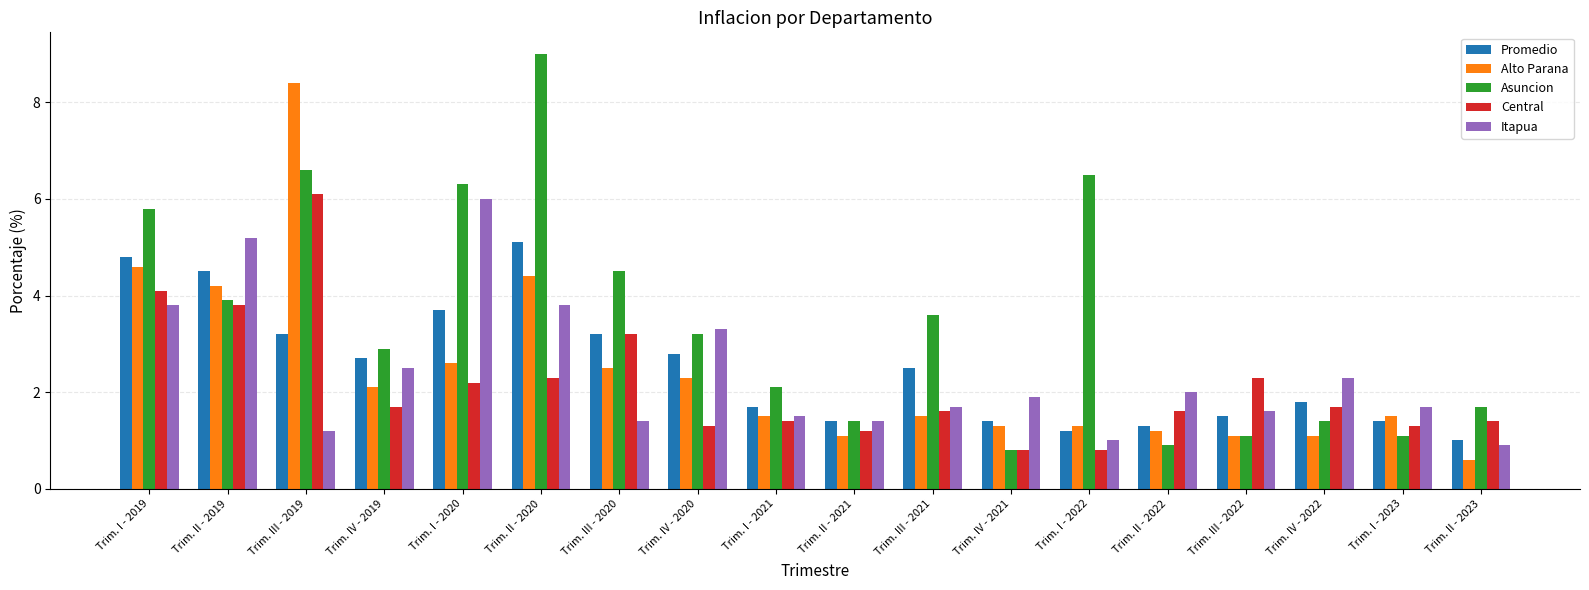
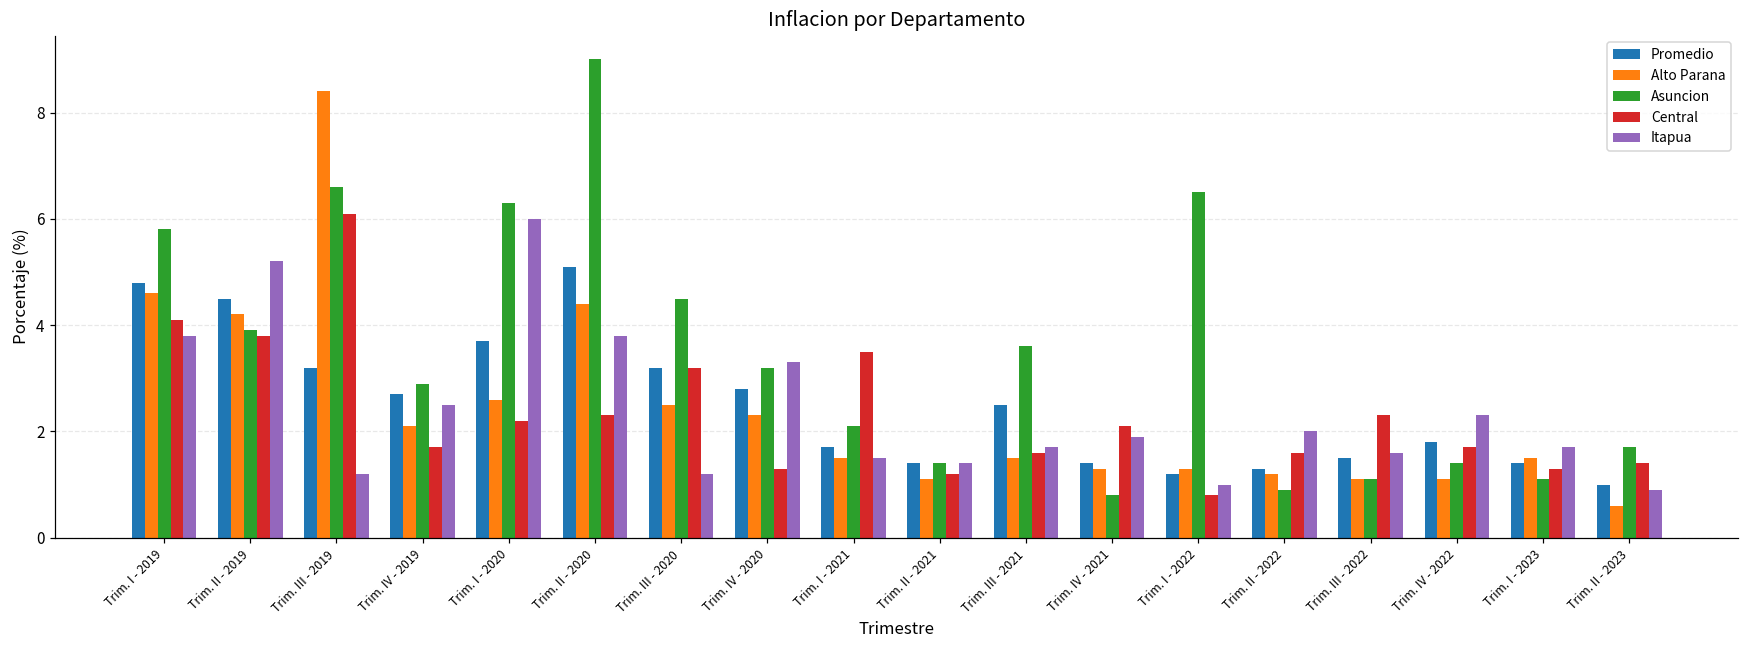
  {
    "Promedio": {
      "Trim. I - 2019": 4.8,
      "Trim. II - 2019": 4.5,
      "Trim. III - 2019": 3.2,
      "Trim. IV - 2019": 2.7,
      "Trim. I - 2020": 3.7,
      "Trim. II - 2020": 5.1,
      "Trim. III - 2020": 3.2,
      "Trim. IV - 2020": 2.8,
      "Trim. I - 2021": 1.7,
      "Trim. II - 2021": 1.4,
      "Trim. III - 2021": 2.5,
      "Trim. IV - 2021": 1.4,
      "Trim. I - 2022": 1.2,
      "Trim. II - 2022": 1.3,
      "Trim. III - 2022": 1.5,
      "Trim. IV - 2022": 1.8,
      "Trim. I - 2023": 1.4,
      "Trim. II - 2023": 1.0
    },
    "Alto Parana": {
      "Trim. I - 2019": 4.6,
      "Trim. II - 2019": 4.2,
      "Trim. III - 2019": 8.4,
      "Trim. IV - 2019": 2.1,
      "Trim. I - 2020": 2.6,
      "Trim. II - 2020": 4.4,
      "Trim. III - 2020": 2.5,
      "Trim. IV - 2020": 2.3,
      "Trim. I - 2021": 1.5,
      "Trim. II - 2021": 1.1,
      "Trim. III - 2021": 1.5,
      "Trim. IV - 2021": 1.3,
      "Trim. I - 2022": 1.3,
      "Trim. II - 2022": 1.2,
      "Trim. III - 2022": 1.1,
      "Trim. IV - 2022": 1.1,
      "Trim. I - 2023": 1.5,
      "Trim. II - 2023": 0.6
    },
    "Asuncion": {
      "Trim. I - 2019": 5.8,
      "Trim. II - 2019": 3.9,
      "Trim. III - 2019": 6.6,
      "Trim. IV - 2019": 2.9,
      "Trim. I - 2020": 6.3,
      "Trim. II - 2020": 9.0,
      "Trim. III - 2020": 4.5,
      "Trim. IV - 2020": 3.2,
      "Trim. I - 2021": 2.1,
      "Trim. II - 2021": 1.4,
      "Trim. III - 2021": 3.6,
      "Trim. IV - 2021": 0.8,
      "Trim. I - 2022": 6.5,
      "Trim. II - 2022": 0.9,
      "Trim. III - 2022": 1.1,
      "Trim. IV - 2022": 1.4,
      "Trim. I - 2023": 1.1,
      "Trim. II - 2023": 1.7
    },
    "Central": {
      "Trim. I - 2019": 4.1,
      "Trim. II - 2019": 3.8,
      "Trim. III - 2019": 6.1,
      "Trim. IV - 2019": 1.7,
      "Trim. I - 2020": 2.2,
      "Trim. II - 2020": 2.3,
      "Trim. III - 2020": 3.2,
      "Trim. IV - 2020": 1.3,
-     "Trim. I - 2021": 1.4,
+     "Trim. I - 2021": 3.5,
      "Trim. II - 2021": 1.2,
      "Trim. III - 2021": 1.6,
-     "Trim. IV - 2021": 0.8,
+     "Trim. IV - 2021": 2.1,
      "Trim. I - 2022": 0.8,
      "Trim. II - 2022": 1.6,
      "Trim. III - 2022": 2.3,
      "Trim. IV - 2022": 1.7,
      "Trim. I - 2023": 1.3,
      "Trim. II - 2023": 1.4
    },
    "Itapua": {
      "Trim. I - 2019": 3.8,
      "Trim. II - 2019": 5.2,
      "Trim. III - 2019": 1.2,
      "Trim. IV - 2019": 2.5,
      "Trim. I - 2020": 6.0,
      "Trim. II - 2020": 3.8,
-     "Trim. III - 2020": 1.4,
+     "Trim. III - 2020": 1.2,
      "Trim. IV - 2020": 3.3,
      "Trim. I - 2021": 1.5,
      "Trim. II - 2021": 1.4,
      "Trim. III - 2021": 1.7,
      "Trim. IV - 2021": 1.9,
      "Trim. I - 2022": 1.0,
      "Trim. II - 2022": 2.0,
      "Trim. III - 2022": 1.6,
      "Trim. IV - 2022": 2.3,
      "Trim. I - 2023": 1.7,
      "Trim. II - 2023": 0.9
    }
  }
